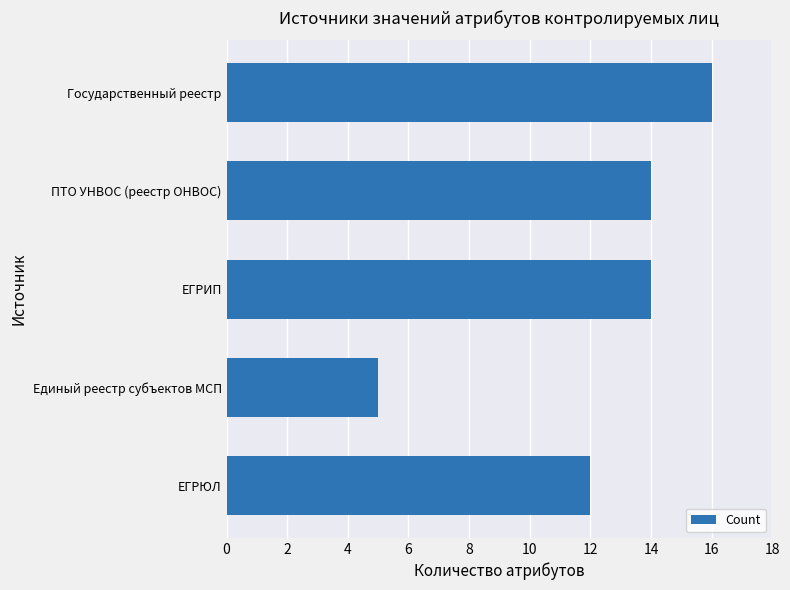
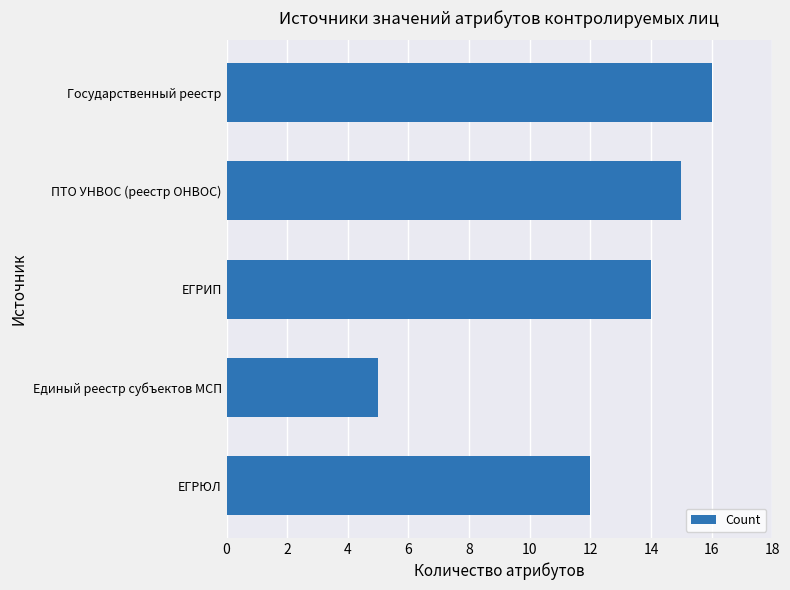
  {
    "Государственный реестр": 16,
-   "ПТО УНВОС (реестр ОНВОС)": 14,
+   "ПТО УНВОС (реестр ОНВОС)": 15,
    "ЕГРИП": 14,
    "Единый реестр субъектов МСП": 5,
    "ЕГРЮЛ": 12
  }
